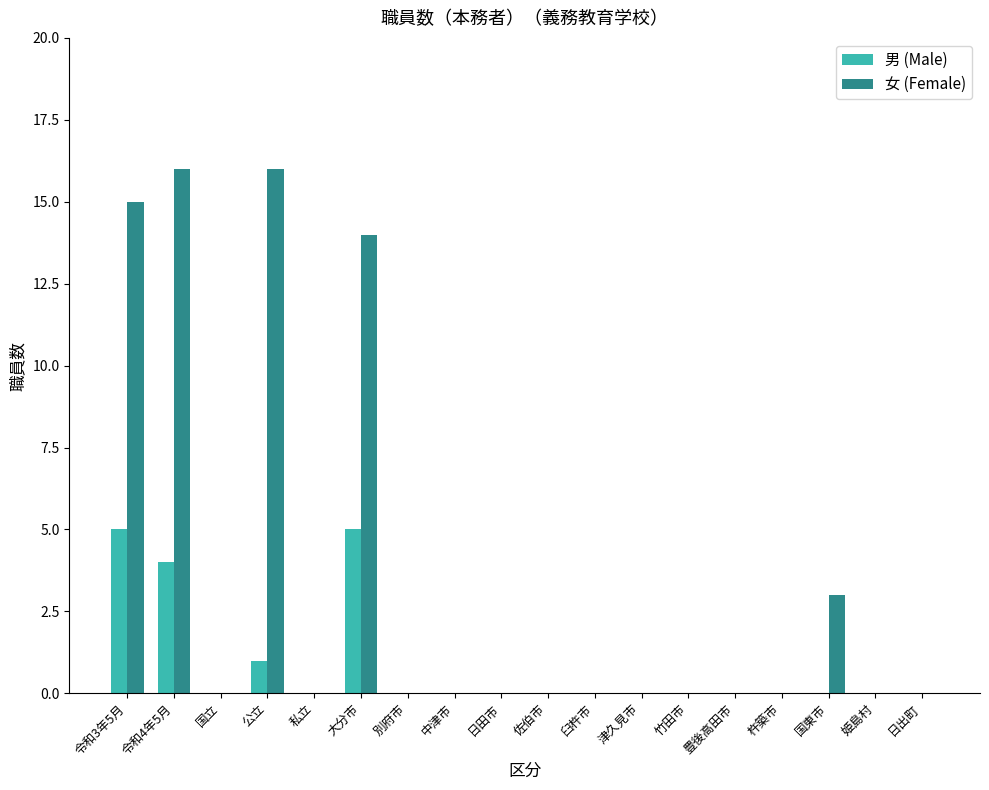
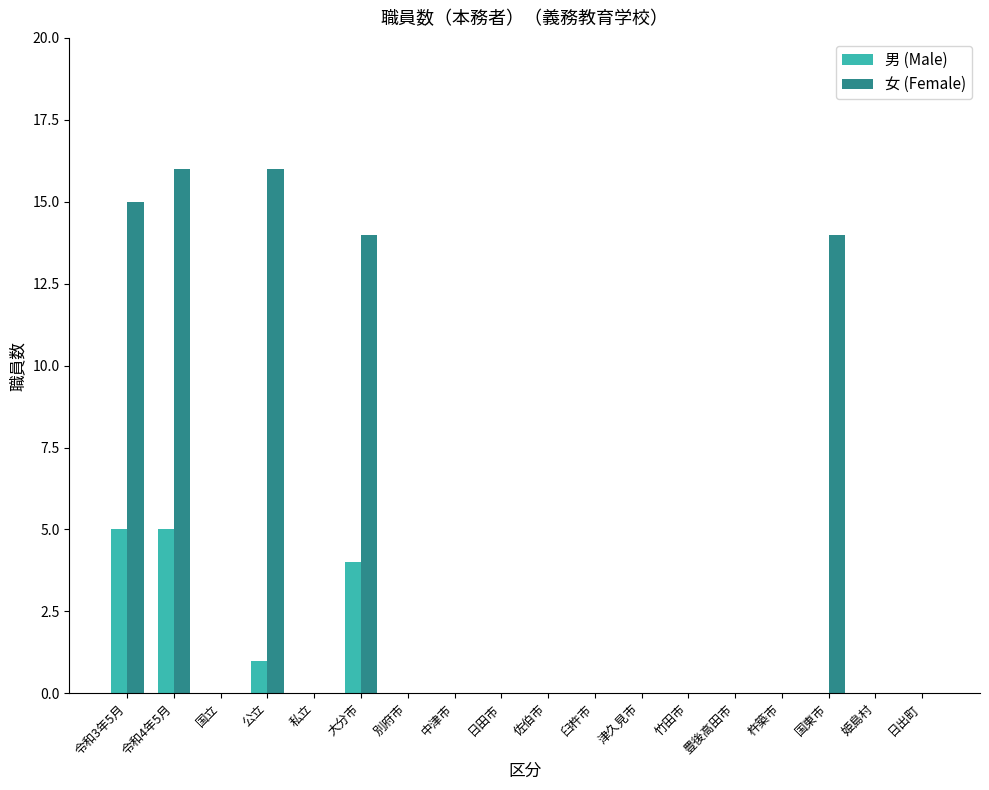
  {
    "男 (Male)": {
      "令和3年5月": 5,
-     "令和4年5月": 4,
+     "令和4年5月": 5,
      "国立": 0,
      "公立": 1,
      "私立": 0,
-     "大分市": 5,
+     "大分市": 4,
      "別府市": 0,
      "中津市": 0,
      "日田市": 0,
      "佐伯市": 0,
      "臼杵市": 0,
      "津久見市": 0,
      "竹田市": 0,
      "豊後高田市": 0,
      "杵築市": 0,
      "国東市": 0,
      "姫島村": 0,
      "日出町": 0
    },
    "女 (Female)": {
      "令和3年5月": 15,
      "令和4年5月": 16,
      "国立": 0,
      "公立": 16,
      "私立": 0,
      "大分市": 14,
      "別府市": 0,
      "中津市": 0,
      "日田市": 0,
      "佐伯市": 0,
      "臼杵市": 0,
      "津久見市": 0,
      "竹田市": 0,
      "豊後高田市": 0,
      "杵築市": 0,
-     "国東市": 3,
+     "国東市": 14,
      "姫島村": 0,
      "日出町": 0
    }
  }
